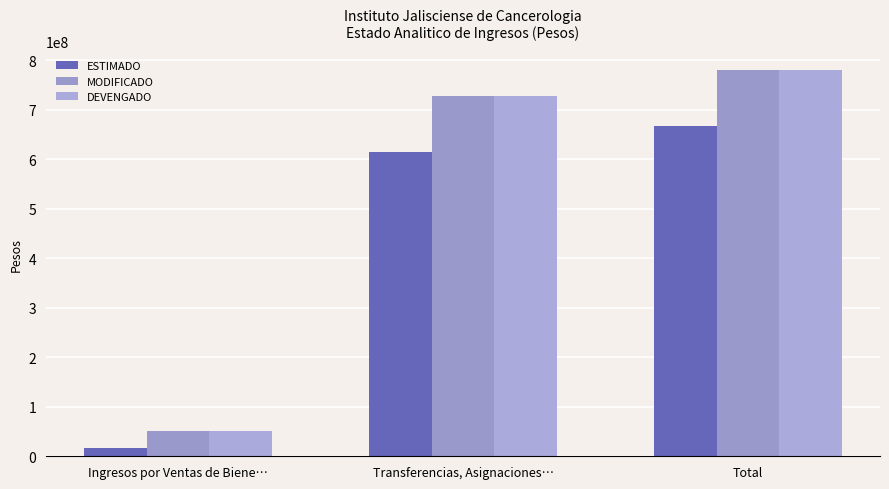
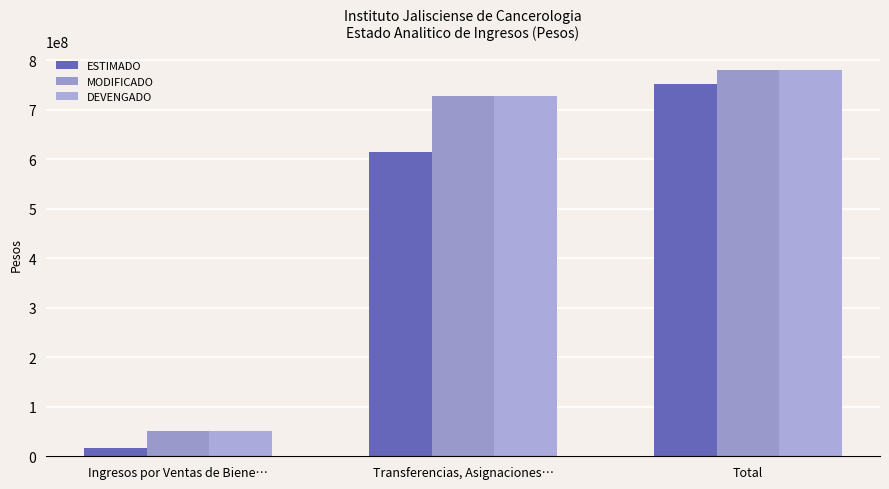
  {
    "ESTIMADO": {
      "Ingresos por Ventas de Biene…": 20000000,
      "Transferencias, Asignaciones…": 620000000,
-     "Total": 670000000
+     "Total": 750000000
    }
  }
